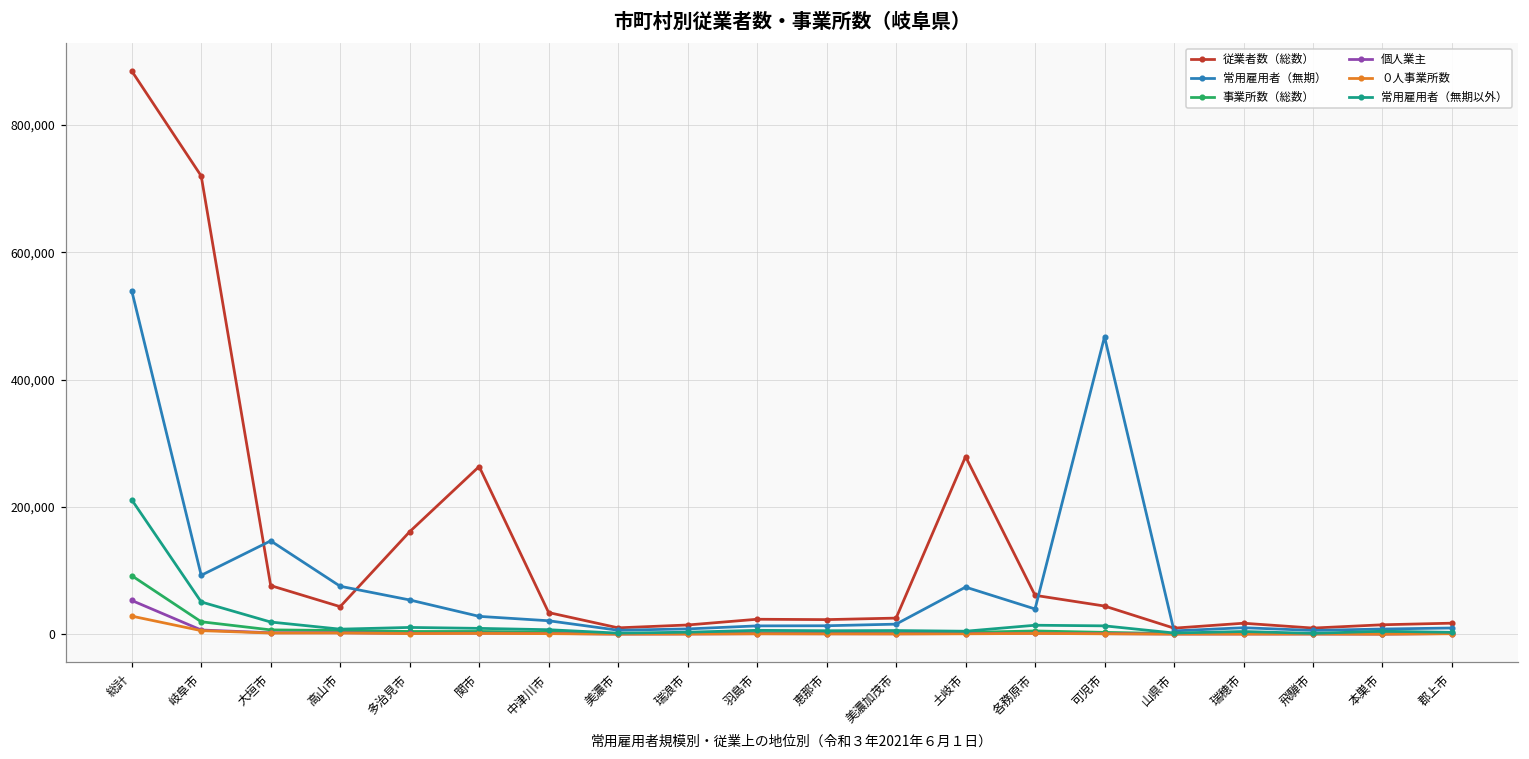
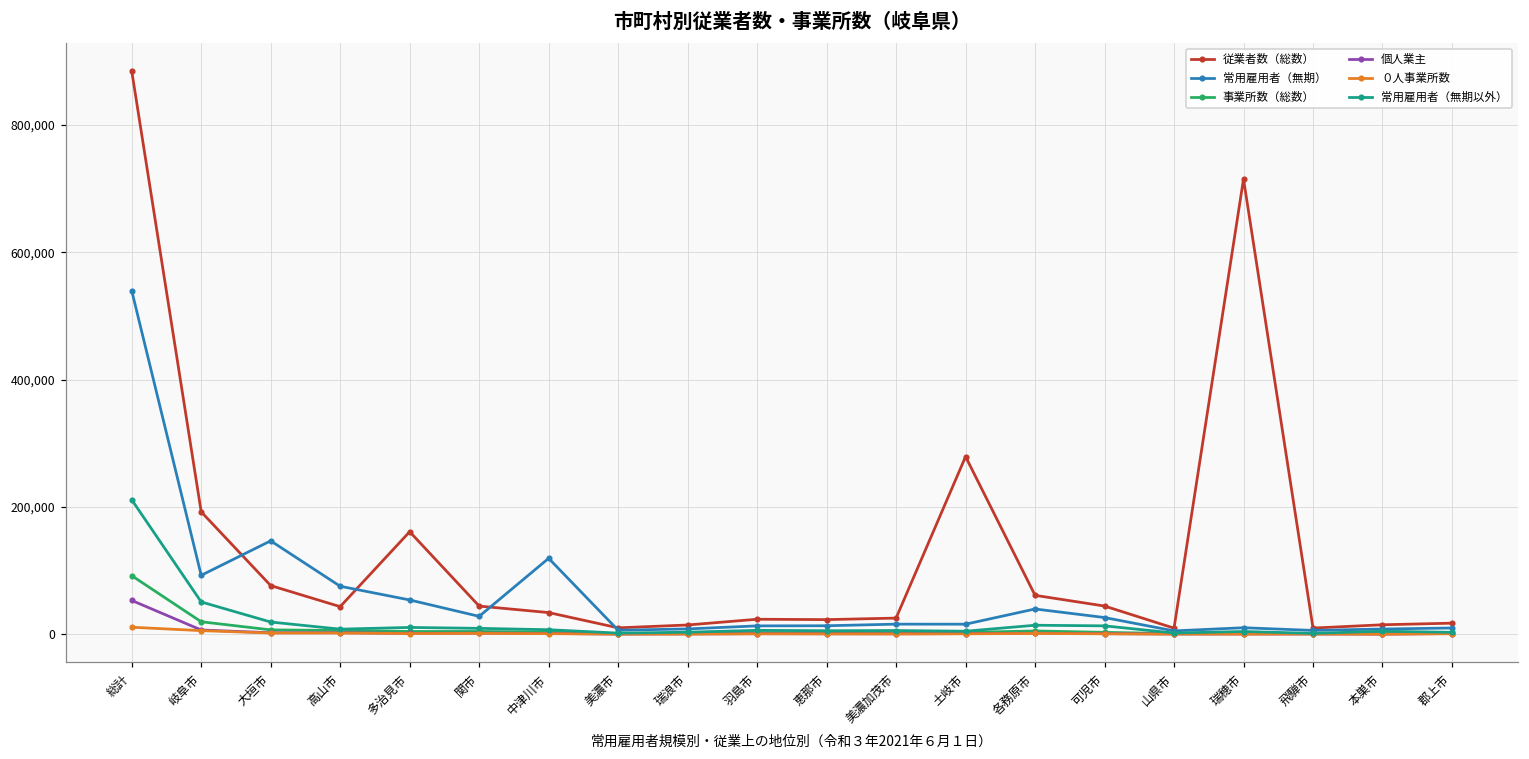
  {
    "従業者数（総数）": {
      "総計": "880,000",
-     "岐阜市": "720,000",
+     "岐阜市": "190,000",
      "大垣市": "80,000",
      "高山市": "40,000",
      "多治見市": "160,000",
-     "関市": "260,000",
+     "関市": "40,000",
      "中津川市": "30,000",
      "瑞浪市": "10,000",
      "羽島市": "20,000",
      "恵那市": "20,000",
      "美濃加茂市": "30,000",
      "土岐市": "280,000",
      "各務原市": "60,000",
      "可児市": "40,000",
-     "瑞穂市": "20,000",
+     "瑞穂市": "710,000",
      "本巣市": "20,000",
      "郡上市": "20,000"
    },
    "常用雇用者（無期）": {
      "総計": "540,000",
      "岐阜市": "90,000",
      "大垣市": "150,000",
      "高山市": "80,000",
      "多治見市": "50,000",
      "関市": "30,000",
-     "中津川市": "20,000",
+     "中津川市": "120,000",
      "瑞浪市": "10,000",
      "羽島市": "10,000",
      "恵那市": "10,000",
      "美濃加茂市": "20,000",
-     "土岐市": "70,000",
+     "土岐市": "20,000",
      "各務原市": "40,000",
-     "可児市": "470,000",
+     "可児市": "30,000",
      "瑞穂市": "10,000",
      "郡上市": "10,000"
    },
    "個人業主": {
      "総計": "50,000"
    },
    "０人事業所数": {
-     "総計": "30,000"
+     "総計": "10,000"
    }
  }
